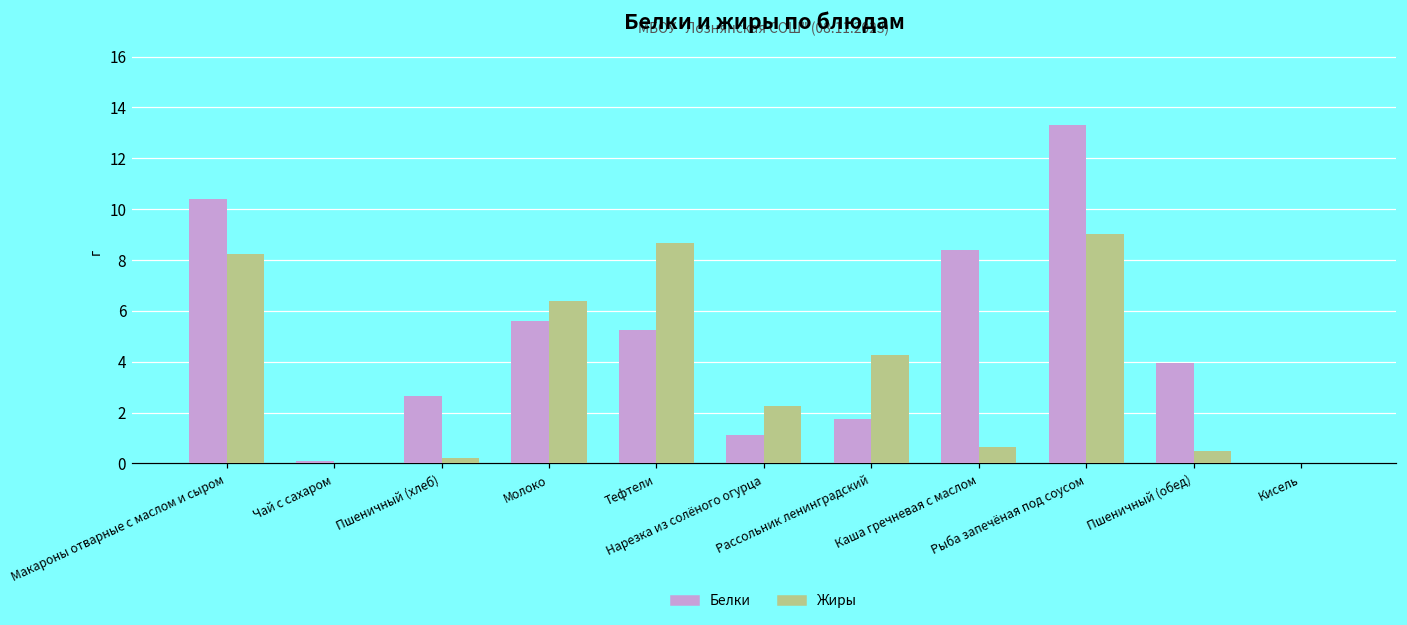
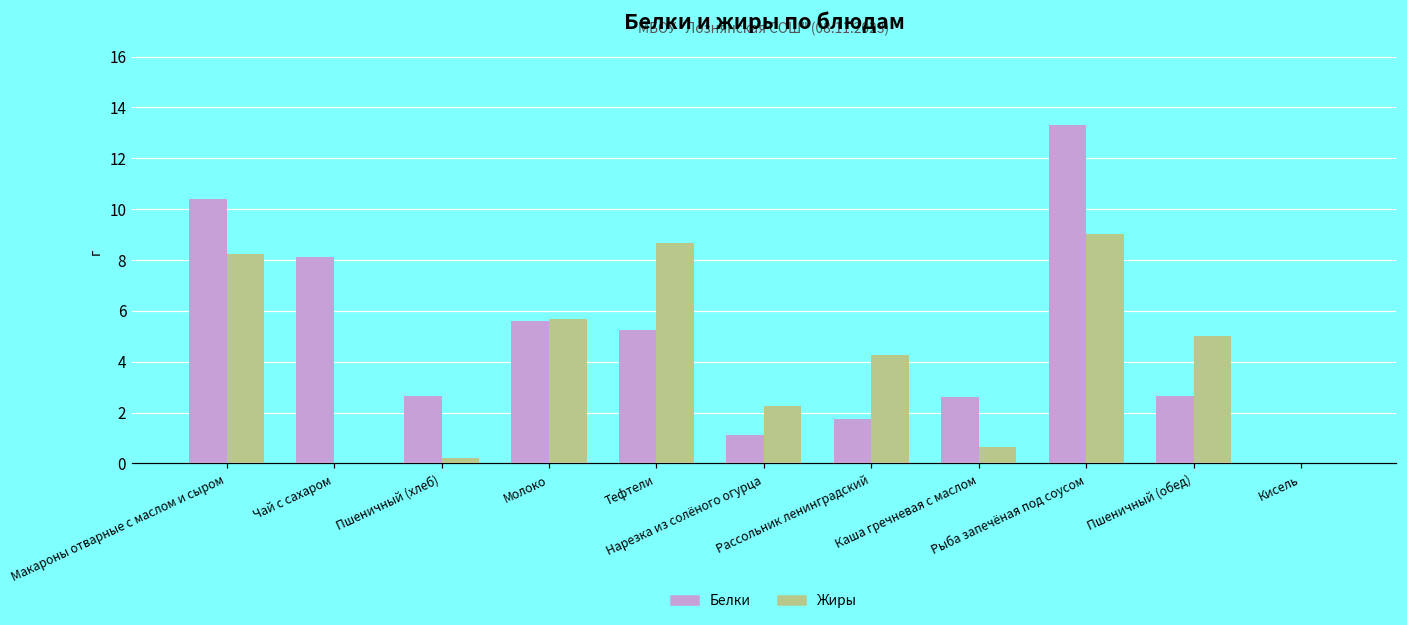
  {
    "Белки": {
      "Макароны отварные с маслом и сыром": 10.4,
-     "Чай с сахаром": 0.1,
+     "Чай с сахаром": 8.1,
      "Пшеничный (хлеб)": 2.7,
      "Молоко": 5.6,
      "Тефтели": 5.2,
      "Нарезка из солёного огурца": 1.1,
      "Рассольник ленинградский": 1.7,
-     "Каша гречневая с маслом": 8.4,
+     "Каша гречневая с маслом": 2.6,
      "Рыба запечёная под соусом": 13.3,
-     "Пшеничный (обед)": 4.0,
+     "Пшеничный (обед)": 2.6,
      "Кисель": 0.0
    },
    "Жиры": {
      "Макароны отварные с маслом и сыром": 8.2,
      "Пшеничный (хлеб)": 0.2,
-     "Молоко": 6.4,
+     "Молоко": 5.7,
      "Тефтели": 8.7,
      "Нарезка из солёного огурца": 2.3,
      "Рассольник ленинградский": 4.3,
      "Каша гречневая с маслом": 0.6,
      "Рыба запечёная под соусом": 9.0,
-     "Пшеничный (обед)": 0.5,
+     "Пшеничный (обед)": 5.0,
      "Кисель": 0.0
    }
  }
